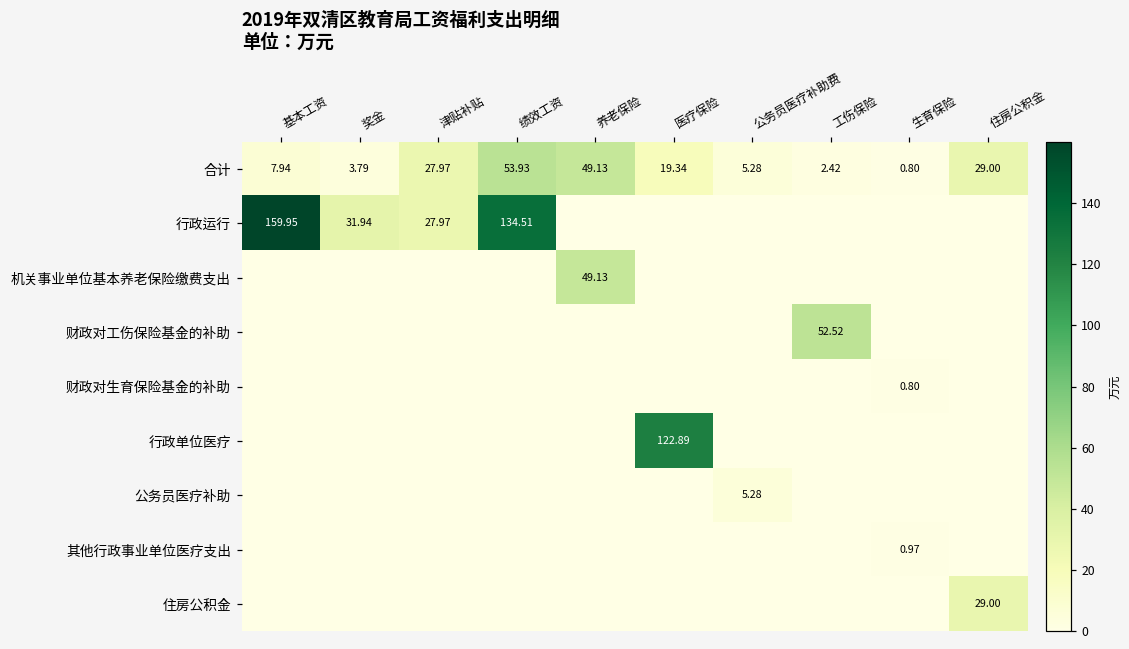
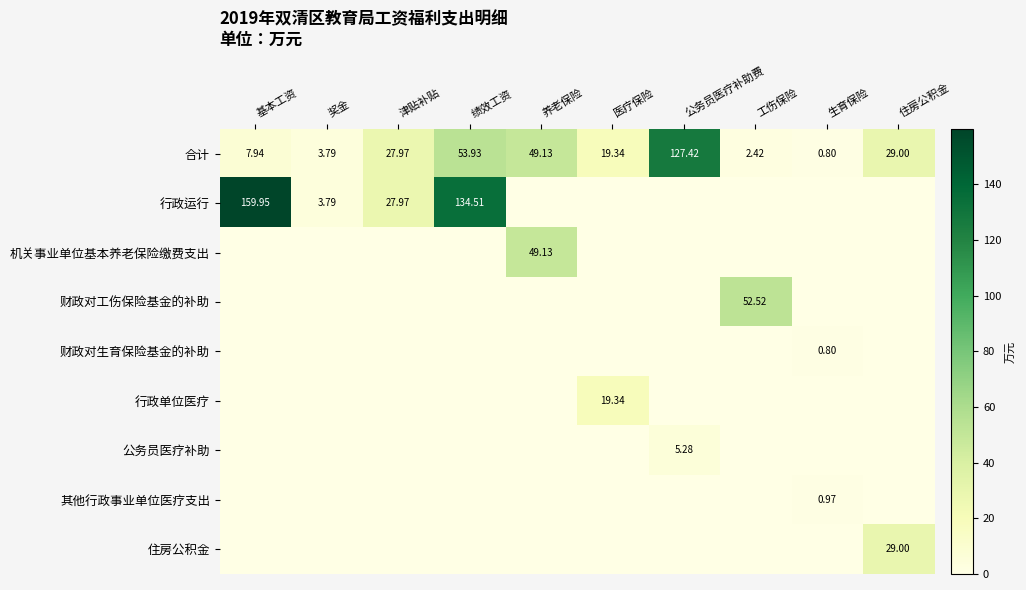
  {
    "合计": {
      "基本工资": 7.94,
      "奖金": 3.79,
      "津贴补贴": 27.97,
      "绩效工资": 53.93,
      "养老保险": 49.13,
      "医疗保险": 19.34,
-     "公务员医疗补助费": 5.28,
+     "公务员医疗补助费": 127.42,
      "工伤保险": 2.42,
      "生育保险": 0.80,
      "住房公积金": 29.00
    },
    "行政运行": {
      "基本工资": 159.95,
-     "奖金": 31.94,
+     "奖金": 3.79,
      "津贴补贴": 27.97,
      "绩效工资": 134.51
    },
    "机关事业单位基本养老保险缴费支出": {
      "养老保险": 49.13
    },
    "财政对工伤保险基金的补助": {
      "工伤保险": 52.52
    },
    "财政对生育保险基金的补助": {
      "生育保险": 0.80
    },
    "行政单位医疗": {
-     "医疗保险": 122.89
+     "医疗保险": 19.34
    },
    "公务员医疗补助": {
      "公务员医疗补助费": 5.28
    },
    "其他行政事业单位医疗支出": {
      "生育保险": 0.97
    },
    "住房公积金": {
      "住房公积金": 29.00
    }
  }
